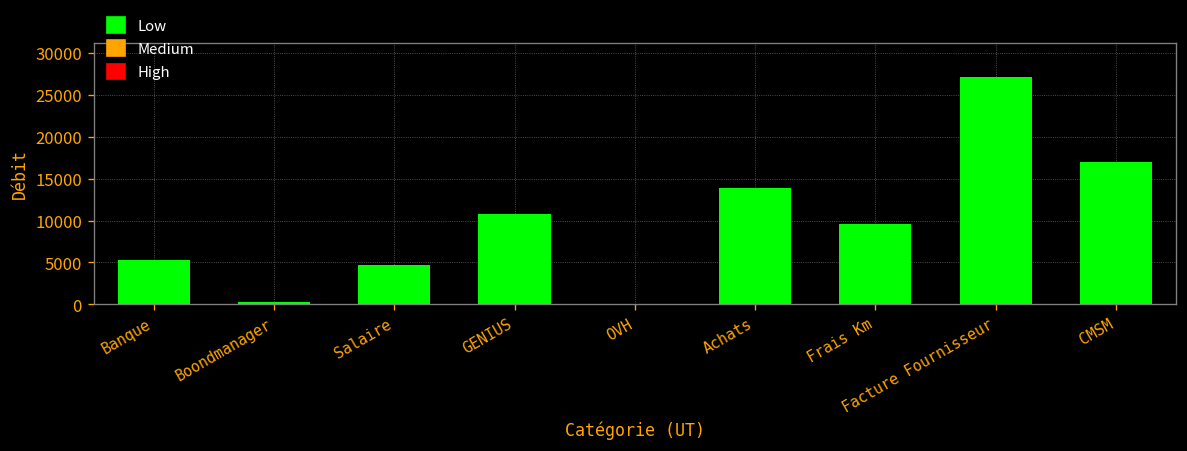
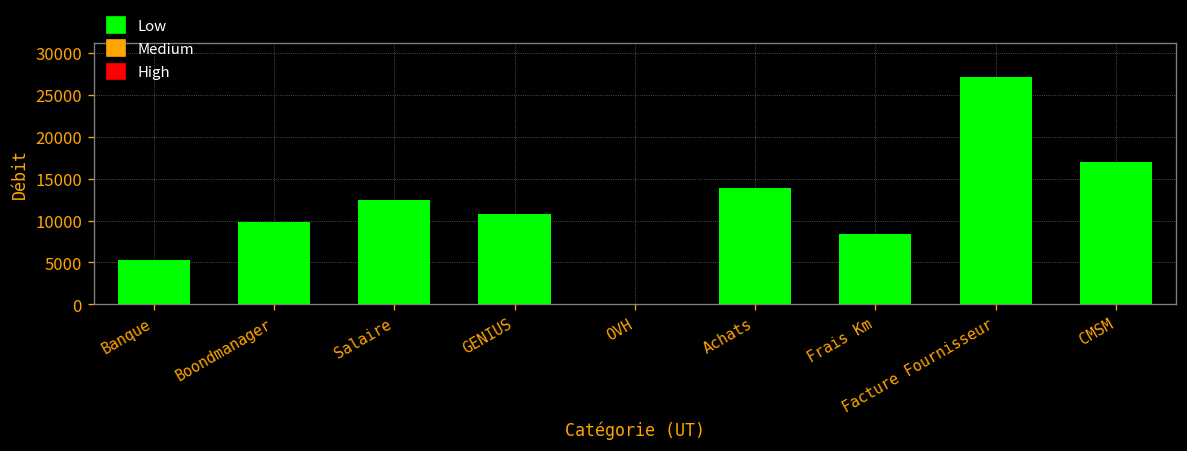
  {
    "Banque": 5000,
-   "Boondmanager": 0,
-   "Salaire": 5000,
+   "Boondmanager": 10000,
+   "Salaire": 12000,
    "GENIUS": 11000,
    "Achats": 14000,
-   "Frais Km": 10000,
+   "Frais Km": 8000,
    "Facture Fournisseur": 27000,
    "CMSM": 17000
  }
